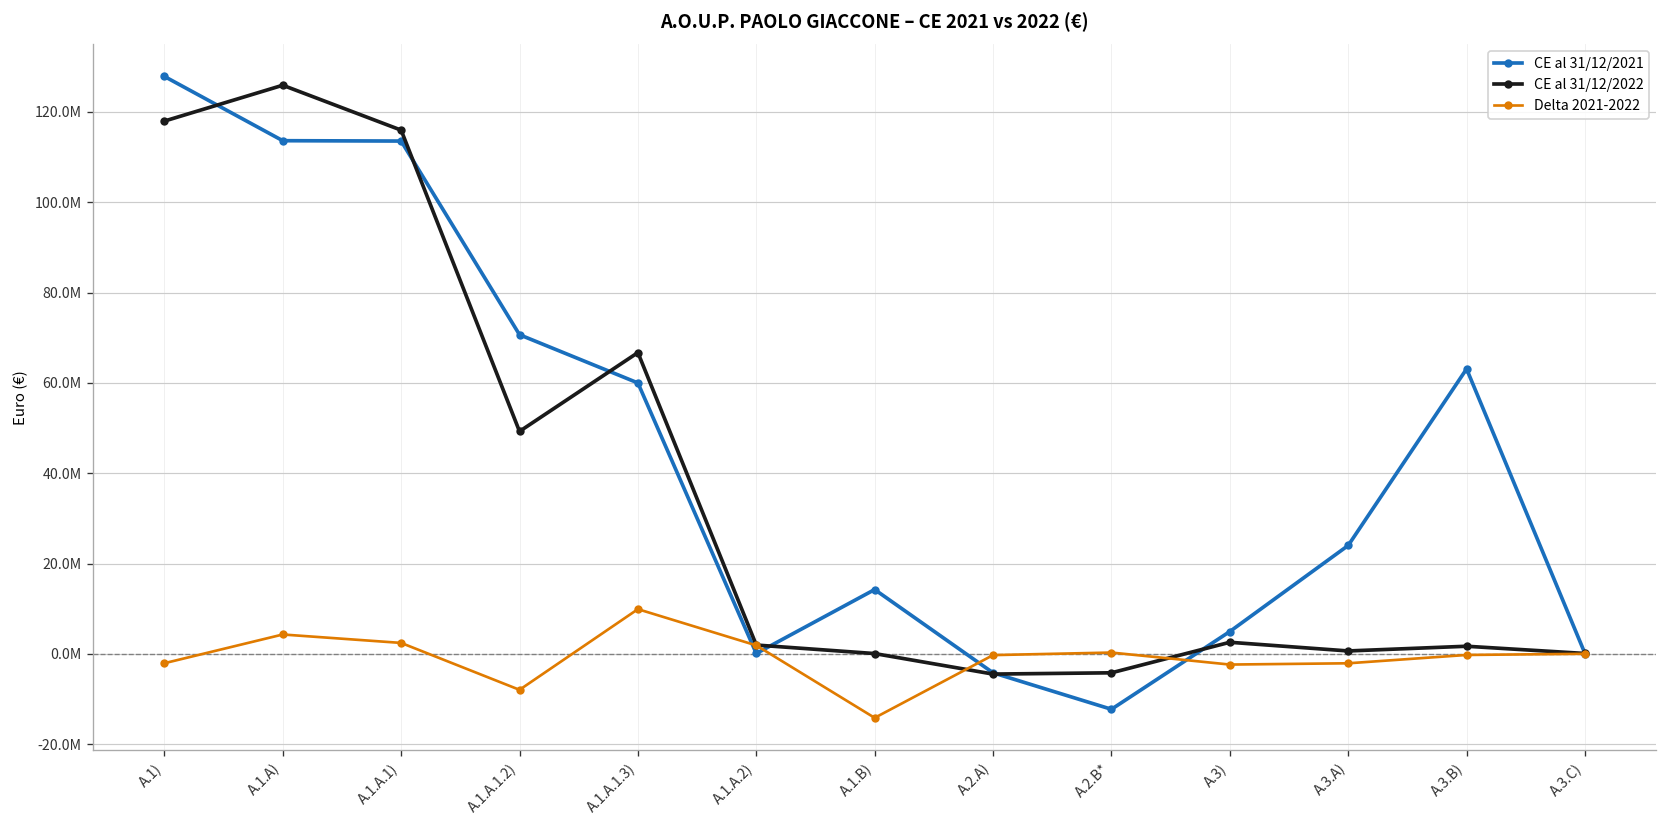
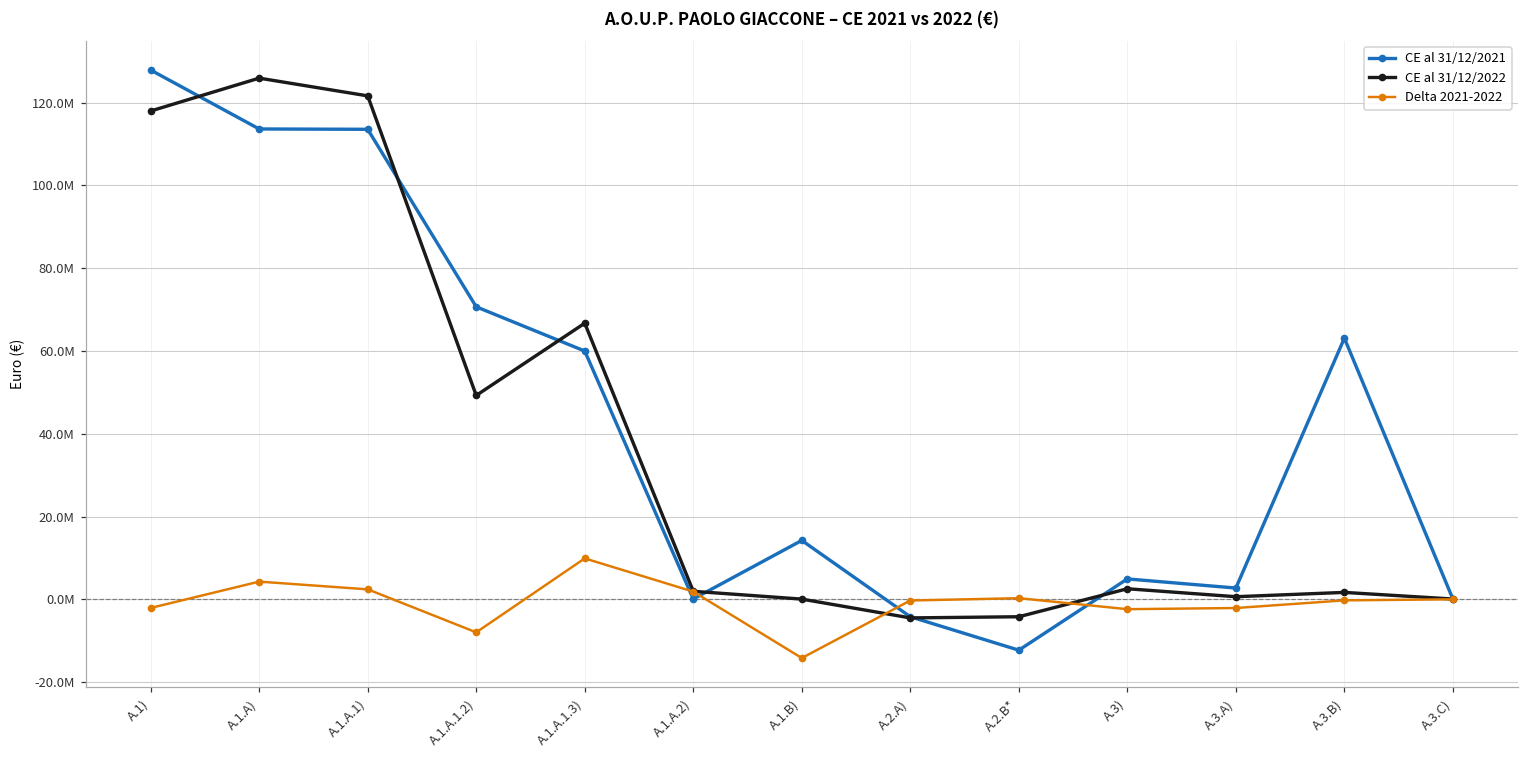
  {
    "CE al 31/12/2021": {
      "A.1)": 128000000,
      "A.1.A)": 114000000,
      "A.1.A.1)": 114000000,
      "A.1.A.1.2)": 71000000,
      "A.1.A.1.3)": 60000000,
      "A.1.A.2)": 0,
      "A.1.B)": 14000000,
      "A.2.B*": -12000000,
      "A.3)": 5000000,
-     "A.3.A)": 24000000,
+     "A.3.A)": 3000000,
      "A.3.B)": 63000000
    },
    "CE al 31/12/2022": {
      "A.1)": 118000000,
      "A.1.A)": 126000000,
-     "A.1.A.1)": 116000000,
+     "A.1.A.1)": 122000000,
      "A.1.A.1.2)": 49000000,
      "A.1.A.1.3)": 67000000,
      "A.1.B)": 0,
      "A.2.B*": -4000000,
      "A.3)": 3000000,
      "A.3.A)": 1000000,
      "A.3.B)": 2000000
    },
    "Delta 2021-2022": {
      "A.1)": -2000000,
      "A.1.A)": 4000000,
      "A.1.A.1)": 2000000,
      "A.1.A.1.2)": -8000000,
      "A.1.A.1.3)": 10000000,
      "A.1.B)": -14000000,
      "A.2.A)": 0,
      "A.2.B*": 0,
      "A.3)": -2000000,
      "A.3.A)": -2000000,
      "A.3.B)": 0
    }
  }
